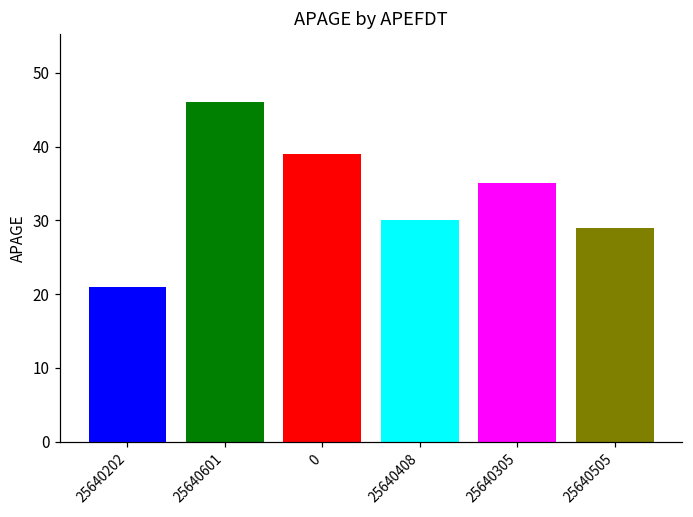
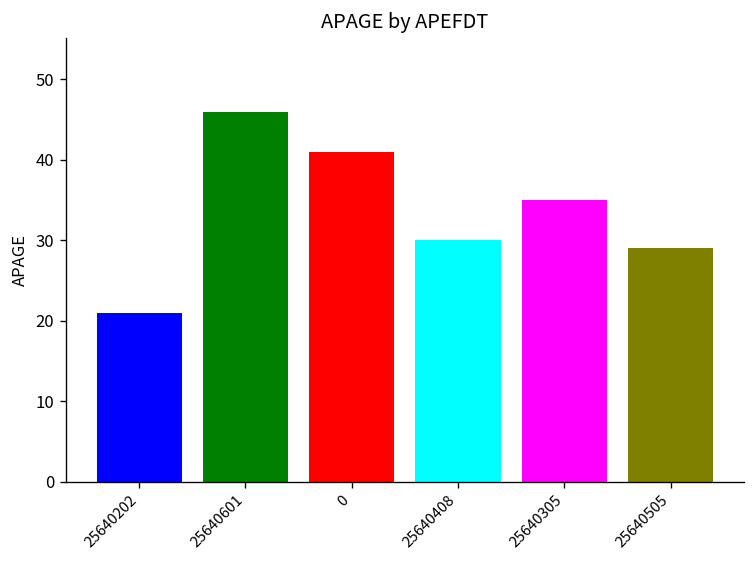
  {
    "25640202": 21,
    "25640601": 46,
-   "0": 39,
+   "0": 41,
    "25640408": 30,
    "25640305": 35,
    "25640505": 29
  }
